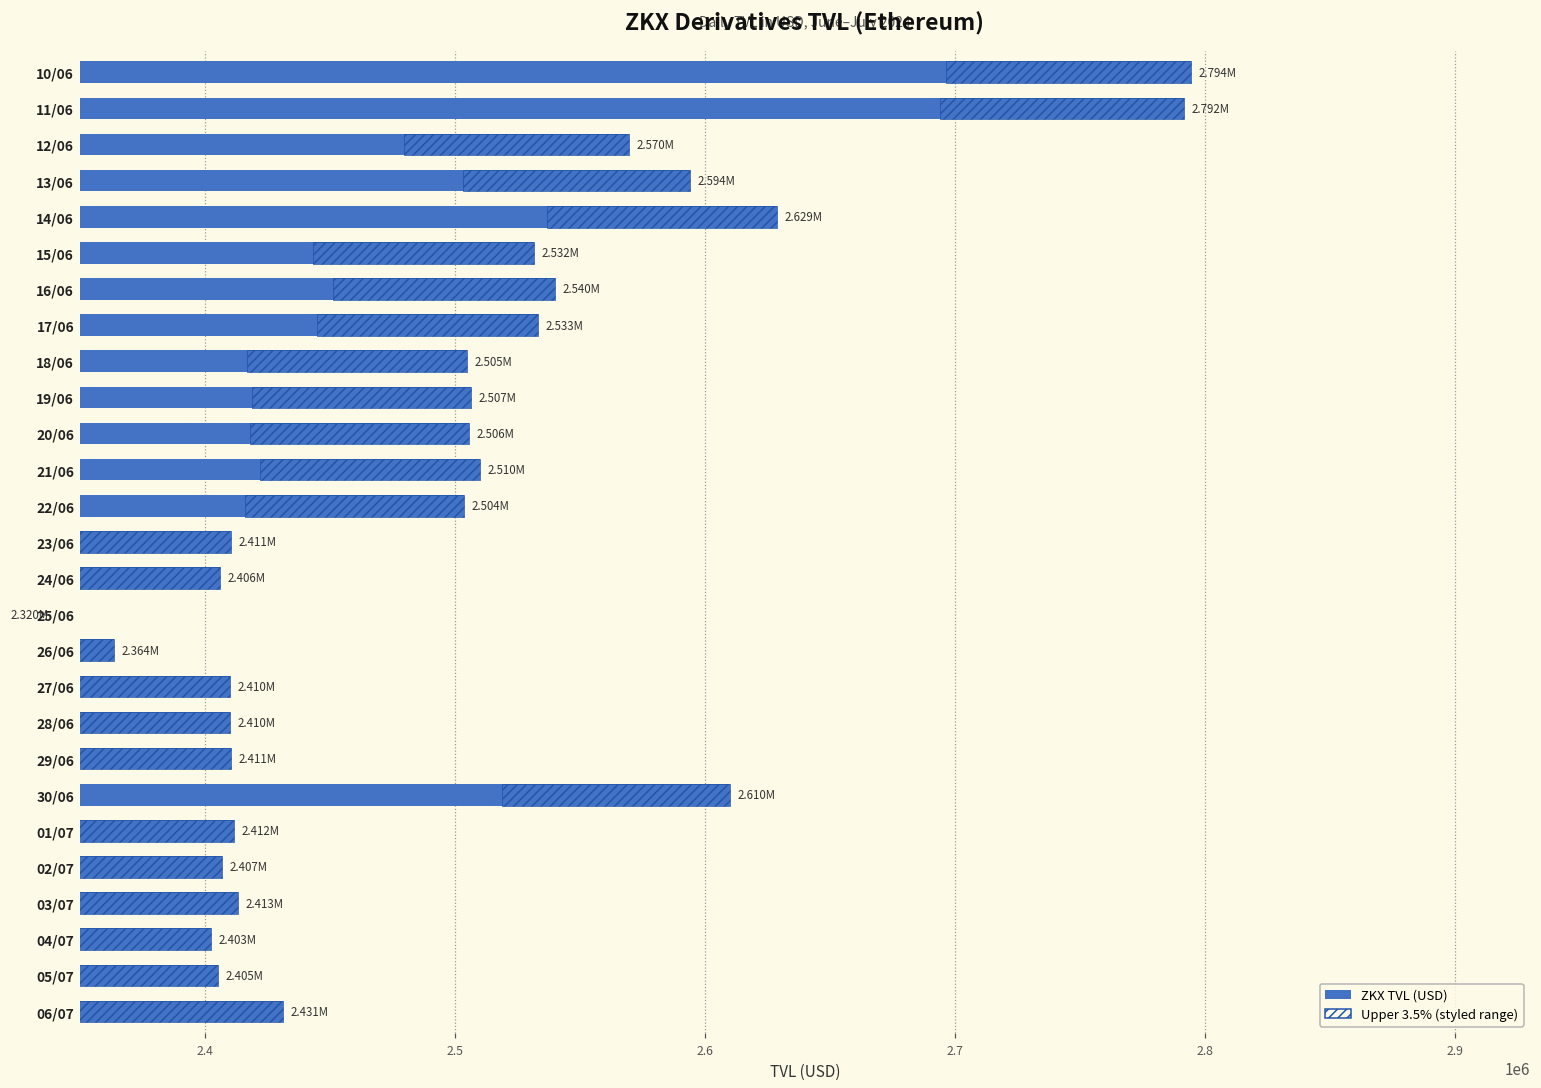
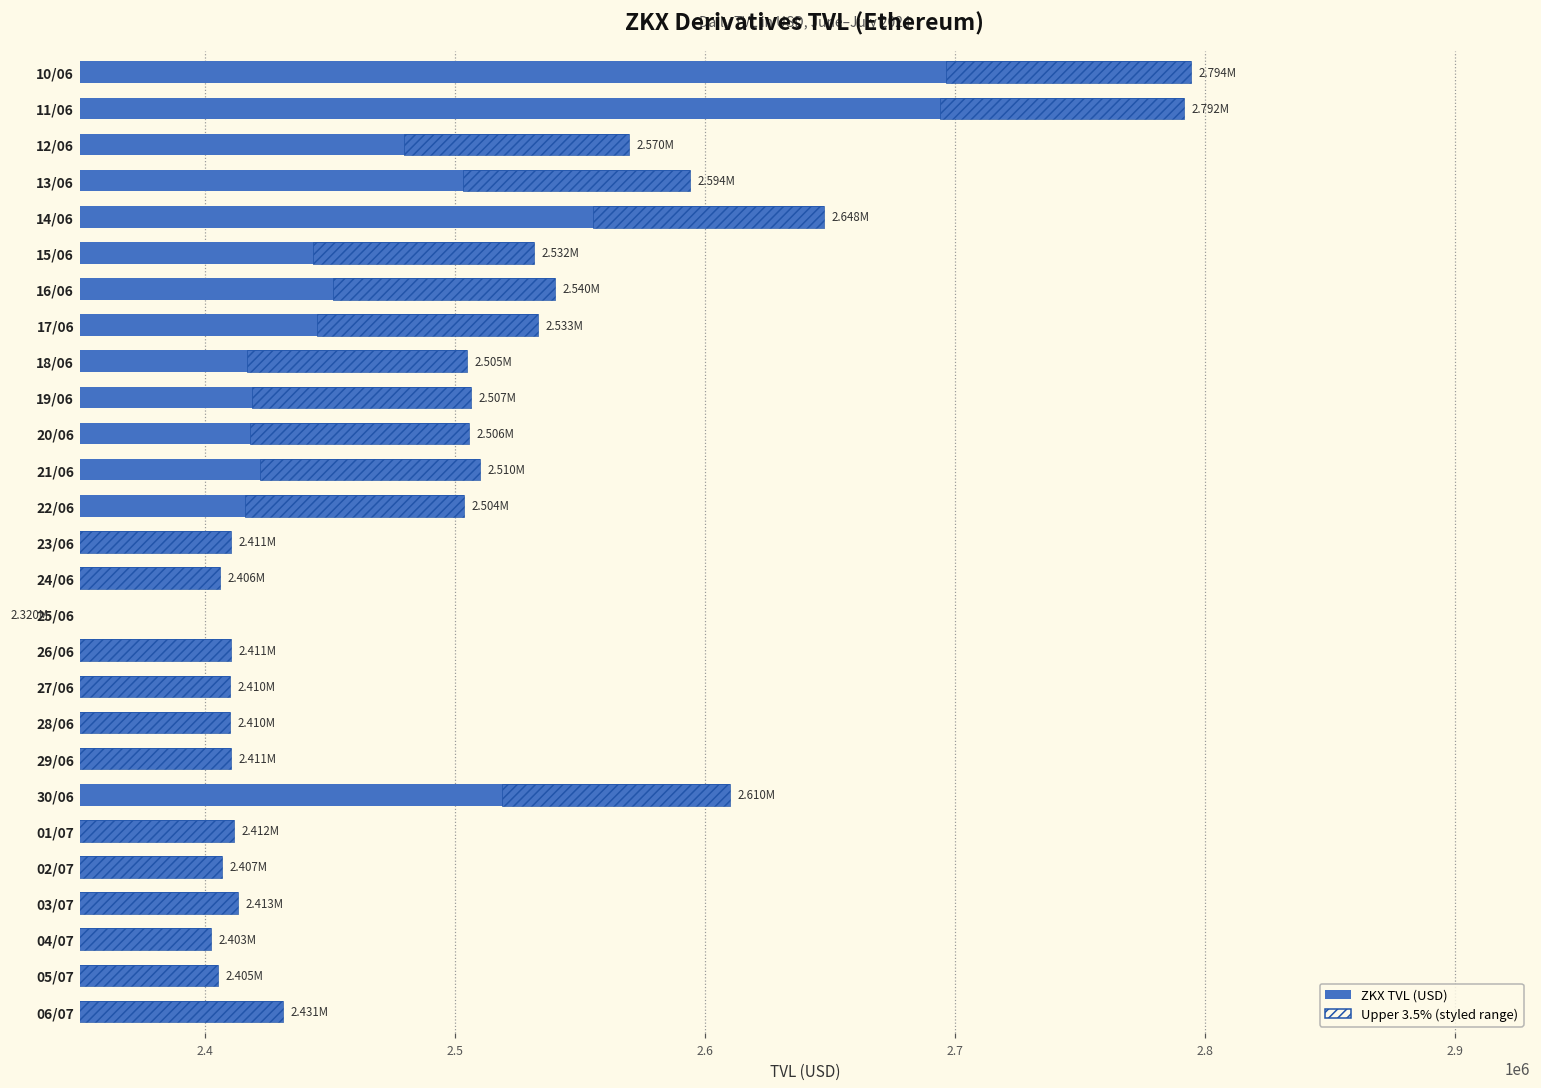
  {
    "10/06": "2.794M",
    "11/06": "2.792M",
    "12/06": "2.570M",
    "13/06": "2.594M",
-   "14/06": "2.629M",
+   "14/06": "2.648M",
    "15/06": "2.532M",
    "16/06": "2.540M",
    "17/06": "2.533M",
    "18/06": "2.505M",
    "19/06": "2.507M",
    "20/06": "2.506M",
    "21/06": "2.510M",
    "22/06": "2.504M",
    "23/06": "2.411M",
    "24/06": "2.406M",
-   "26/06": "2.364M",
+   "26/06": "2.411M",
    "27/06": "2.410M",
    "28/06": "2.410M",
    "29/06": "2.411M",
    "30/06": "2.610M",
    "01/07": "2.412M",
    "02/07": "2.407M",
    "03/07": "2.413M",
    "04/07": "2.403M",
    "05/07": "2.405M",
    "06/07": "2.431M"
  }
